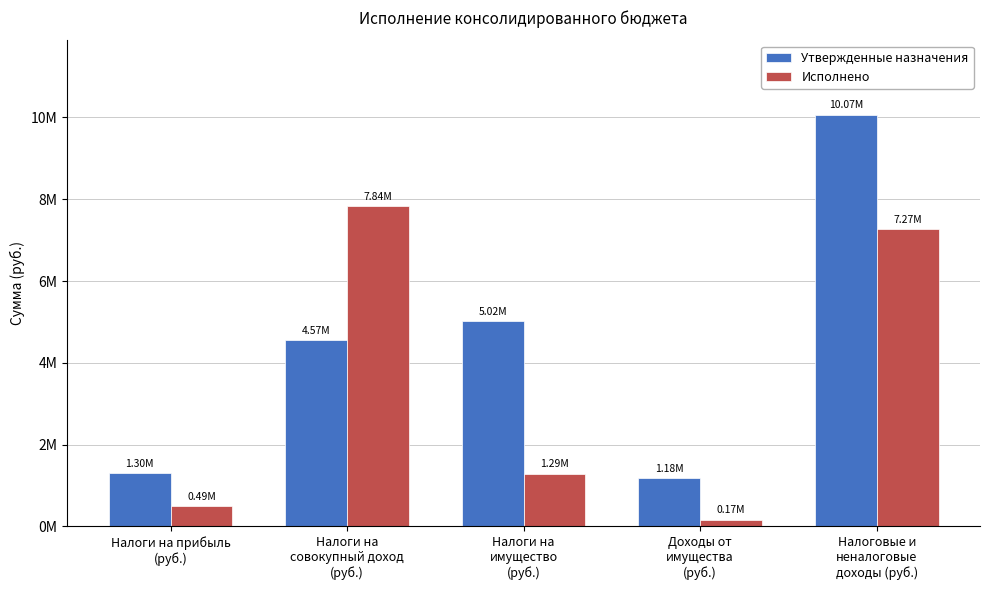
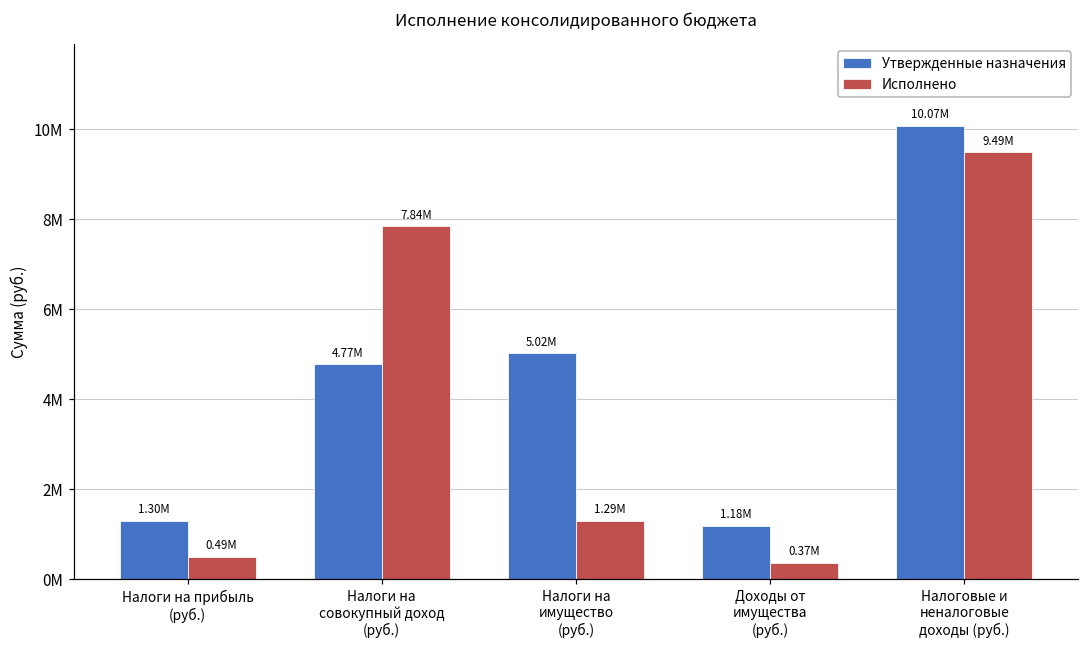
  {
    "Утвержденные назначения": {
      "Налоги на прибыль (руб.)": "1.30M",
-     "Налоги на совокупный доход (руб.)": "4.57M",
+     "Налоги на совокупный доход (руб.)": "4.77M",
      "Налоги на имущество (руб.)": "5.02M",
      "Доходы от имущества (руб.)": "1.18M",
      "Налоговые и неналоговые доходы (руб.)": "10.07M"
    },
    "Исполнено": {
      "Налоги на прибыль (руб.)": "0.49M",
      "Налоги на совокупный доход (руб.)": "7.84M",
      "Налоги на имущество (руб.)": "1.29M",
-     "Доходы от имущества (руб.)": "0.17M",
-     "Налоговые и неналоговые доходы (руб.)": "7.27M"
+     "Доходы от имущества (руб.)": "0.37M",
+     "Налоговые и неналоговые доходы (руб.)": "9.49M"
    }
  }
